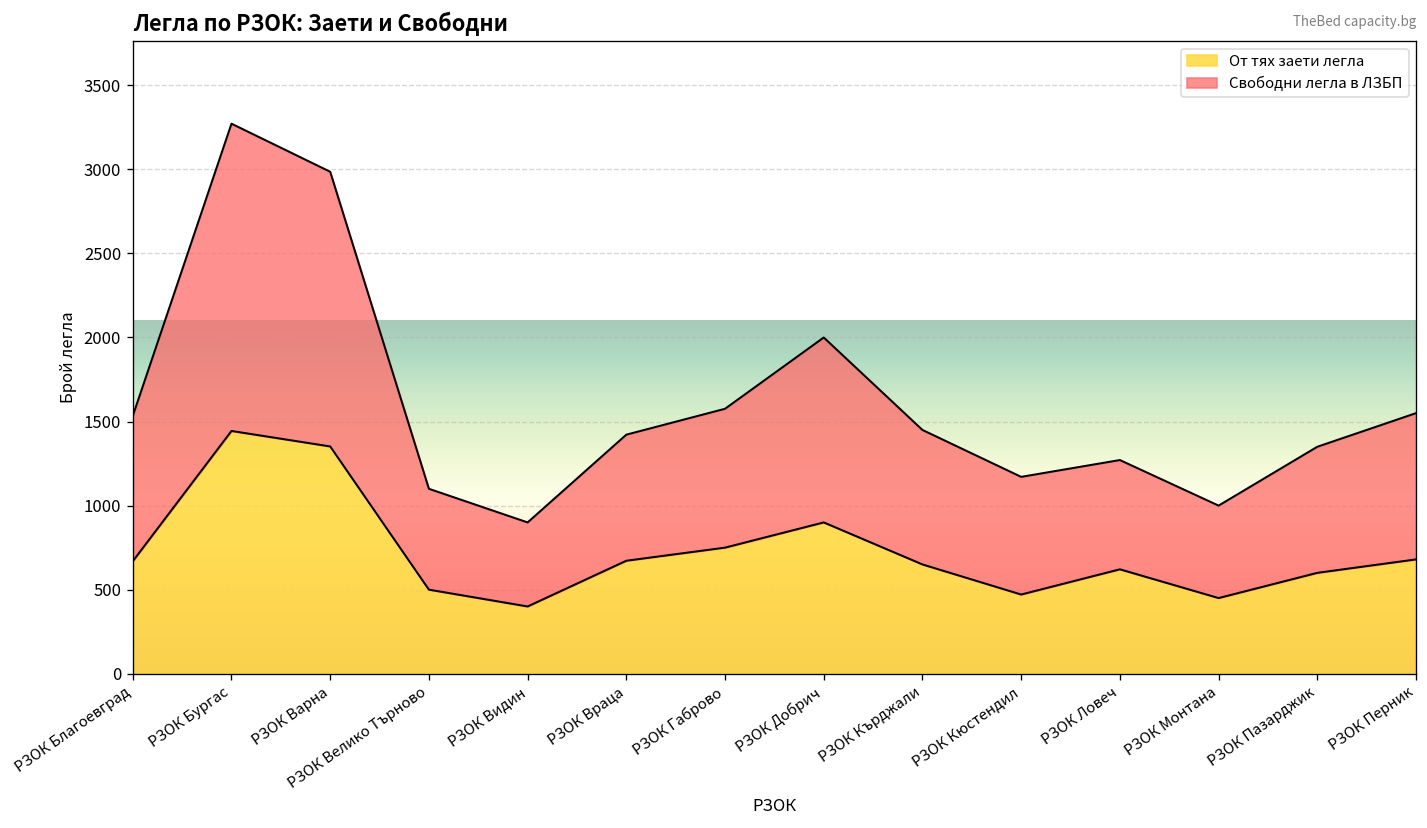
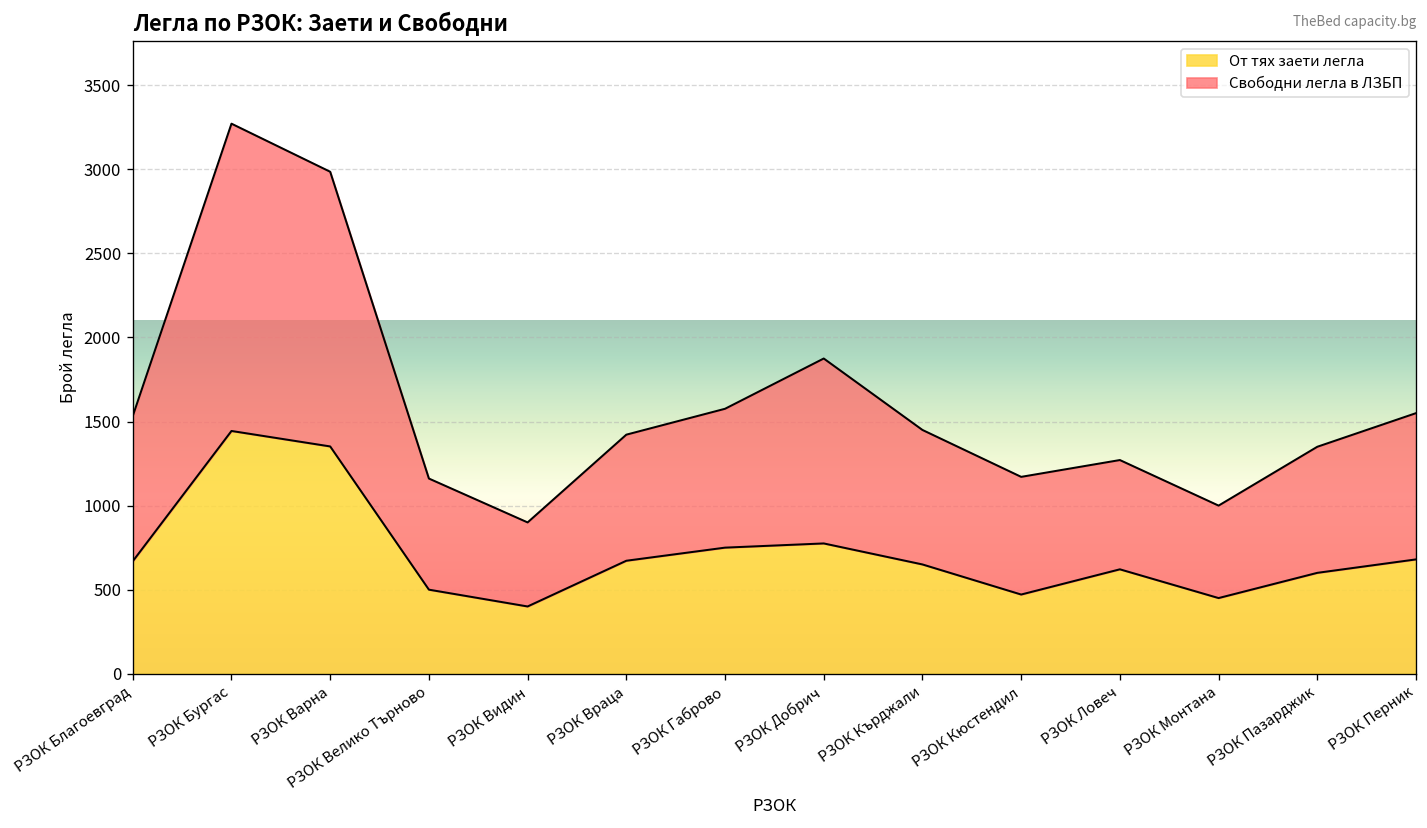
  {
    "От тях заети легла": {
      "РЗОК Благоевград": 670,
      "РЗОК Бургас": 1440,
      "РЗОК Варна": 1350,
      "РЗОК Велико Търново": 500,
      "РЗОК Видин": 400,
      "РЗОК Враца": 670,
      "РЗОК Габрово": 750,
-     "РЗОК Добрич": 900,
+     "РЗОК Добрич": 780,
      "РЗОК Кърджали": 650,
      "РЗОК Кюстендил": 470,
      "РЗОК Ловеч": 620,
      "РЗОК Монтана": 450,
      "РЗОК Пазарджик": 600,
      "РЗОК Перник": 680
    },
    "Свободни легла в ЛЗБП": {
      "РЗОК Благоевград": 860,
      "РЗОК Бургас": 1830,
      "РЗОК Варна": 1630,
-     "РЗОК Велико Търново": 600,
+     "РЗОК Велико Търново": 660,
      "РЗОК Видин": 500,
      "РЗОК Враца": 750,
      "РЗОК Габрово": 830,
      "РЗОК Добрич": 1100,
      "РЗОК Кърджали": 800,
      "РЗОК Кюстендил": 700,
      "РЗОК Ловеч": 650,
      "РЗОК Монтана": 550,
      "РЗОК Пазарджик": 750,
      "РЗОК Перник": 870
    }
  }
